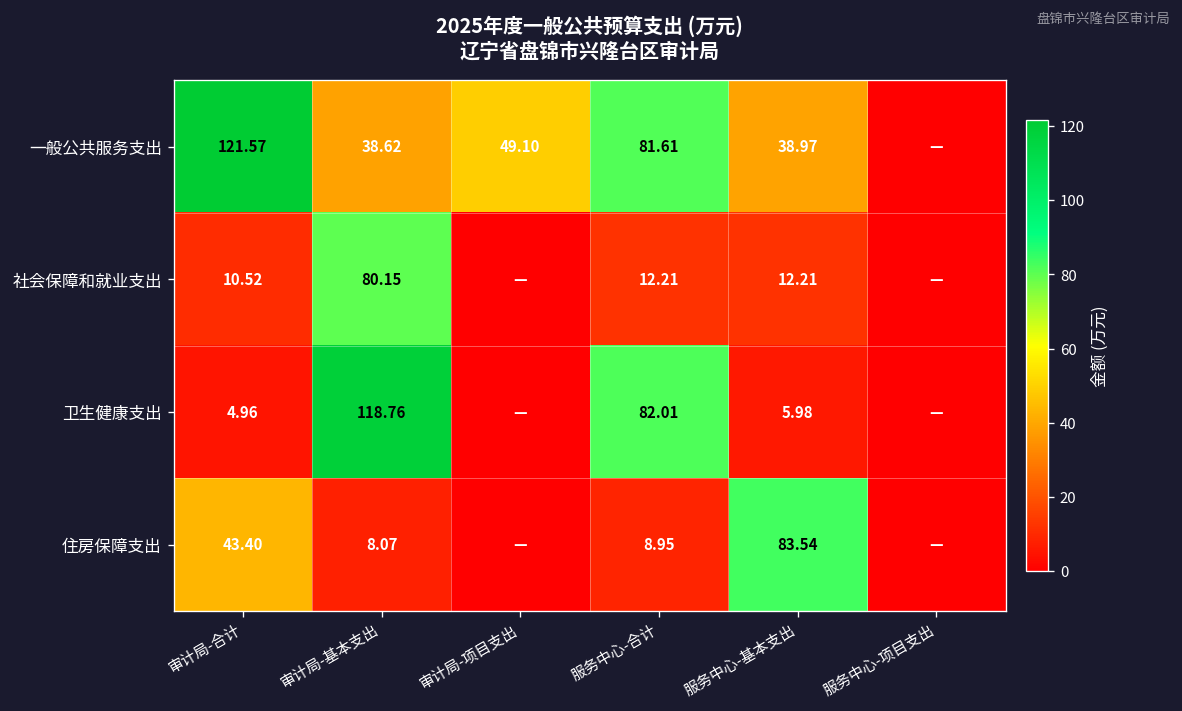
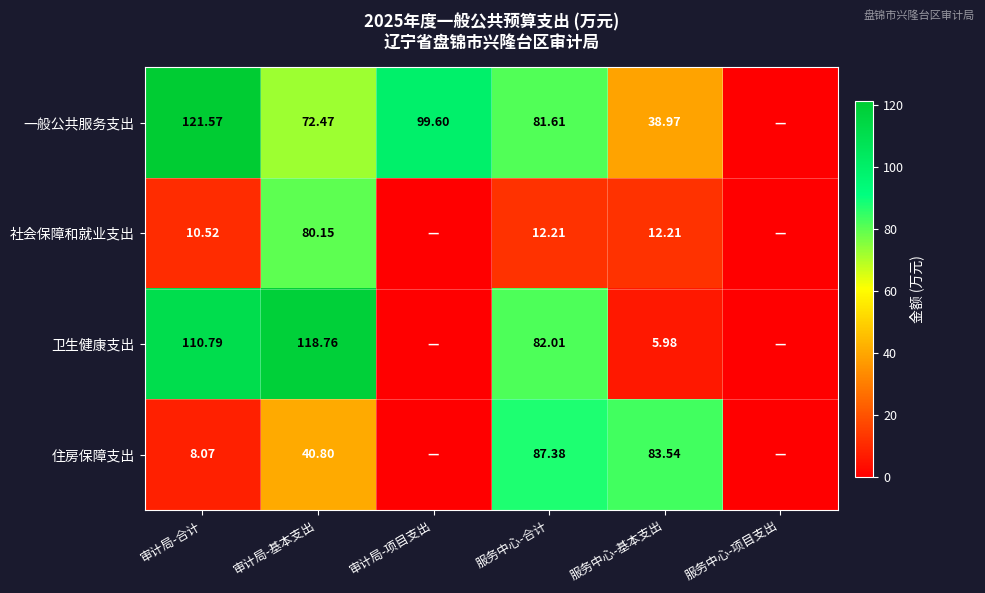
  {
    "一般公共服务支出": {
      "审计局-合计": 121.57,
-     "审计局-基本支出": 38.62,
-     "审计局-项目支出": 49.10,
+     "审计局-基本支出": 72.47,
+     "审计局-项目支出": 99.60,
      "服务中心-合计": 81.61,
      "服务中心-基本支出": 38.97
    },
    "社会保障和就业支出": {
      "审计局-合计": 10.52,
      "审计局-基本支出": 80.15,
      "服务中心-合计": 12.21,
      "服务中心-基本支出": 12.21
    },
    "卫生健康支出": {
-     "审计局-合计": 4.96,
+     "审计局-合计": 110.79,
      "审计局-基本支出": 118.76,
      "服务中心-合计": 82.01,
      "服务中心-基本支出": 5.98
    },
    "住房保障支出": {
-     "审计局-合计": 43.40,
-     "审计局-基本支出": 8.07,
-     "服务中心-合计": 8.95,
+     "审计局-合计": 8.07,
+     "审计局-基本支出": 40.80,
+     "服务中心-合计": 87.38,
      "服务中心-基本支出": 83.54
    }
  }
